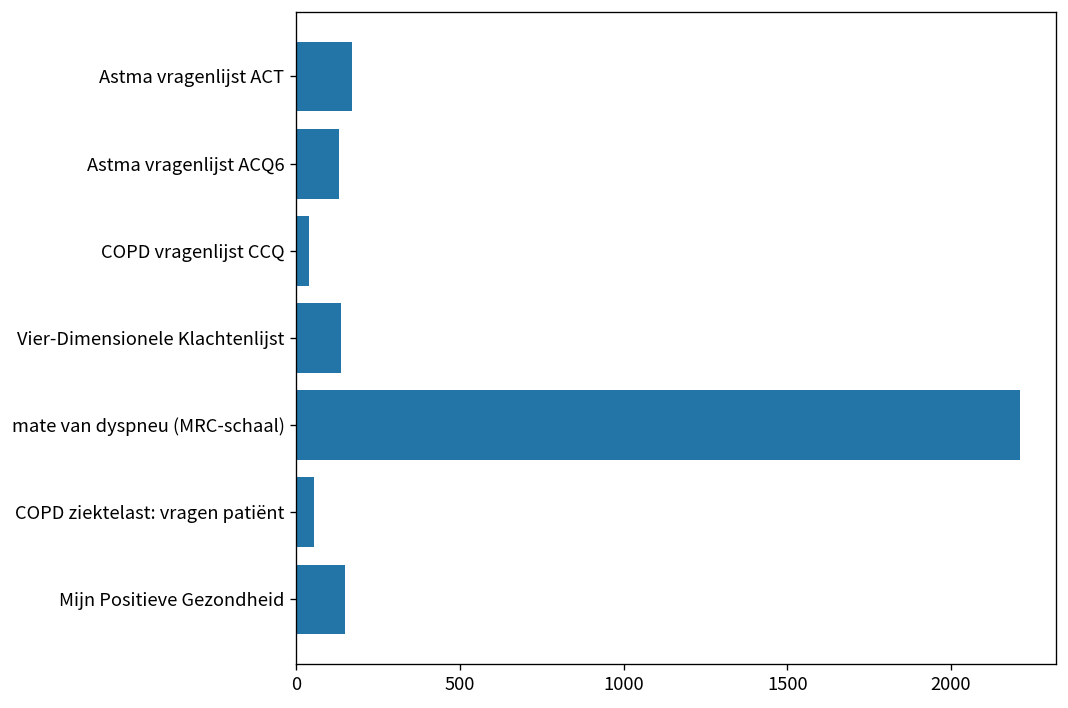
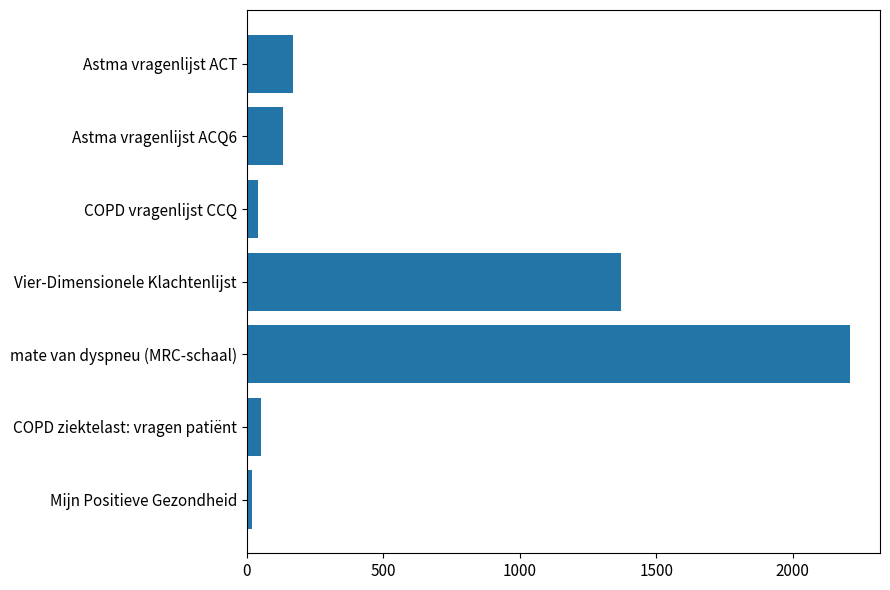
  {
    "Astma vragenlijst ACT": 170,
    "Astma vragenlijst ACQ6": 130,
    "COPD vragenlijst CCQ": 40,
-   "Vier-Dimensionele Klachtenlijst": 140,
+   "Vier-Dimensionele Klachtenlijst": 1370,
    "mate van dyspneu (MRC-schaal)": 2210,
    "COPD ziektelast: vragen patiënt": 50,
-   "Mijn Positieve Gezondheid": 150
+   "Mijn Positieve Gezondheid": 20
  }
